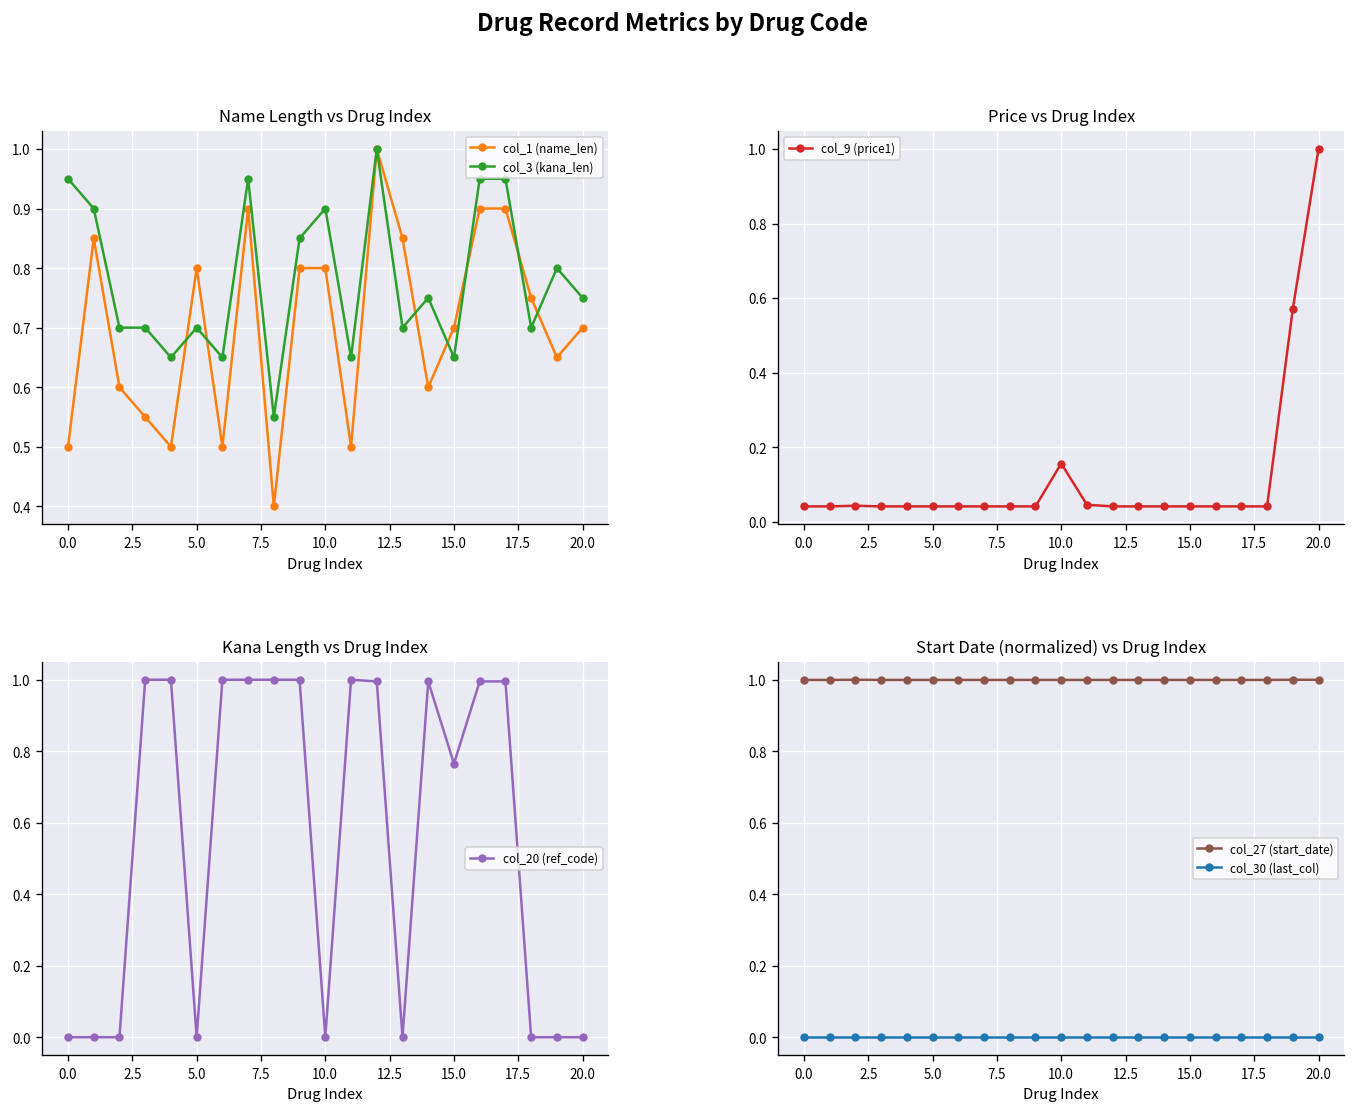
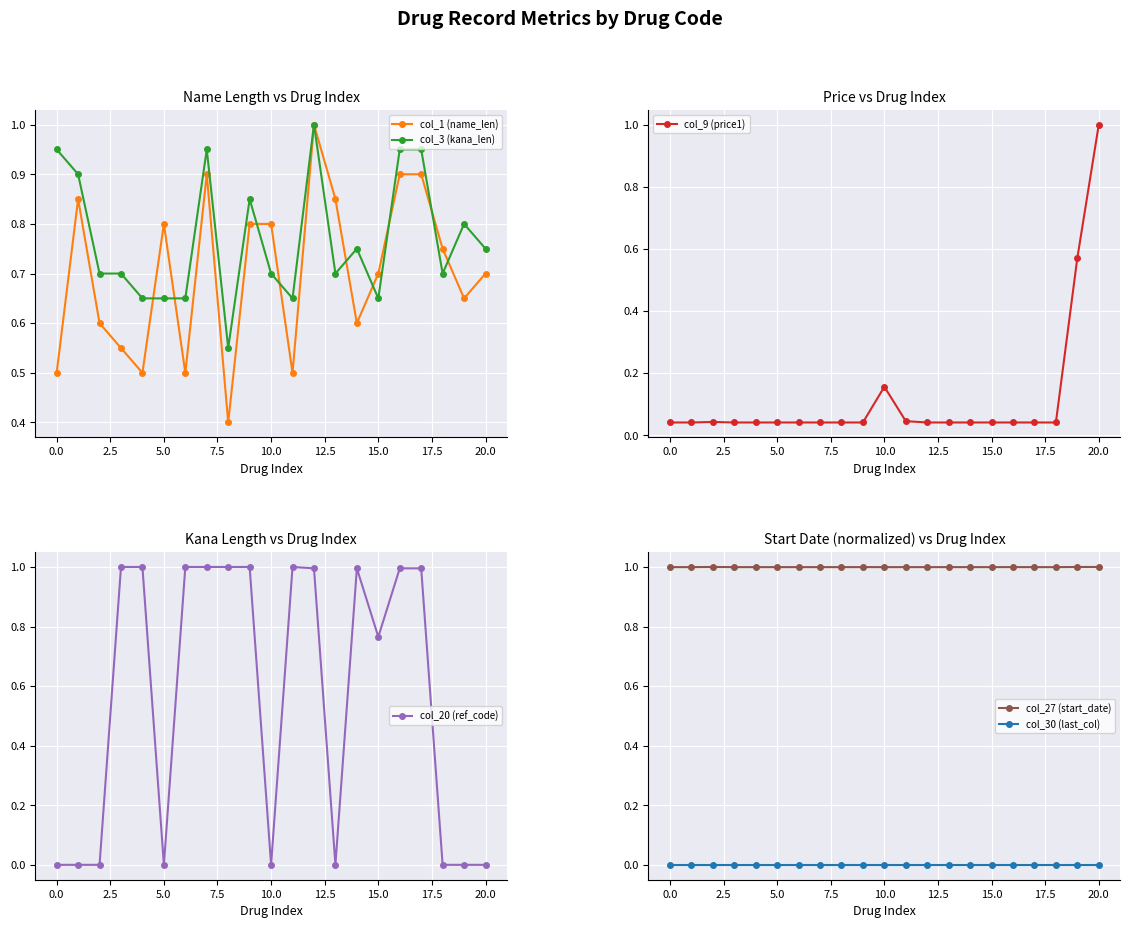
  {
    "Name Length vs Drug Index": {
      "col_1 (name_len)": {
        "0.0": 0.50,
        "5.0": 0.80,
        "10.0": 0.80,
        "15.0": 0.70,
        "20.0": 0.70
      },
      "col_3 (kana_len)": {
        "0.0": 0.95,
-       "5.0": 0.70,
-       "10.0": 0.90,
+       "5.0": 0.65,
+       "10.0": 0.70,
        "15.0": 0.65,
        "20.0": 0.75
      }
    },
    "Price vs Drug Index": {
      "0.0": 0.04,
      "5.0": 0.04,
      "10.0": 0.16,
      "15.0": 0.04,
      "20.0": 1.00
    },
    "Kana Length vs Drug Index": {
      "0.0": 0.00,
      "5.0": 0.00,
      "10.0": 0.00,
      "15.0": 0.77,
      "20.0": 0.00
    },
    "Start Date (normalized) vs Drug Index": {
      "col_27 (start_date)": {
        "0.0": 1.00,
        "5.0": 1.00,
        "10.0": 1.00,
        "15.0": 1.00,
        "20.0": 1.00
      },
      "col_30 (last_col)": {
        "0.0": 0.00,
        "5.0": 0.00,
        "10.0": 0.00,
        "15.0": 0.00,
        "20.0": 0.00
      }
    }
  }
